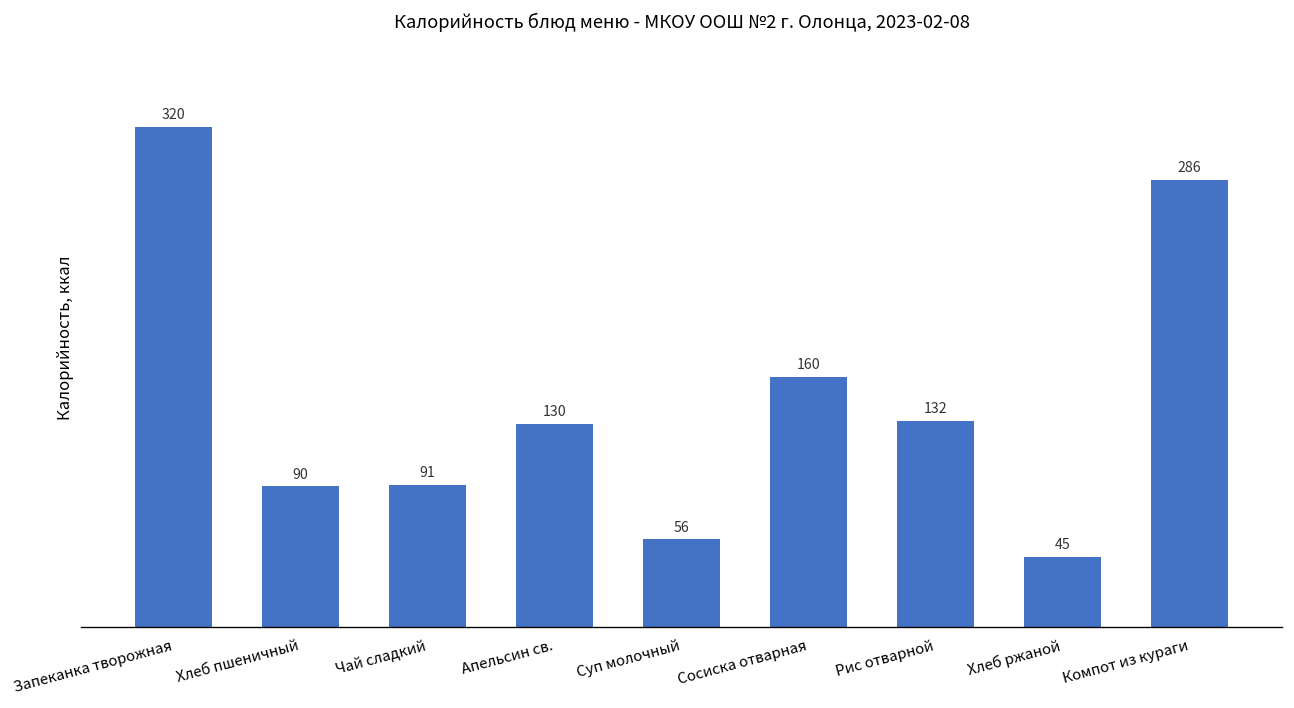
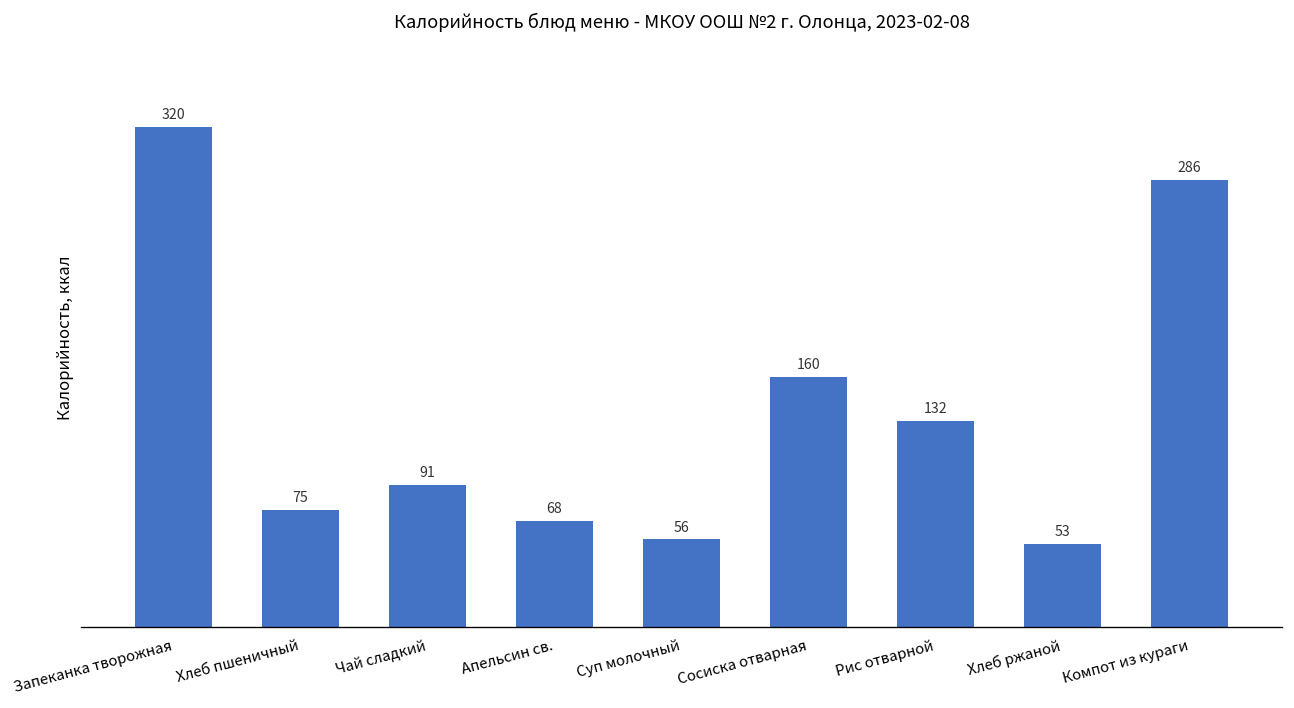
  {
    "Запеканка творожная": 320,
-   "Хлеб пшеничный": 90,
+   "Хлеб пшеничный": 75,
    "Чай сладкий": 91,
-   "Апельсин св.": 130,
+   "Апельсин св.": 68,
    "Суп молочный": 56,
    "Сосиска отварная": 160,
    "Рис отварной": 132,
-   "Хлеб ржаной": 45,
+   "Хлеб ржаной": 53,
    "Компот из кураги": 286
  }
